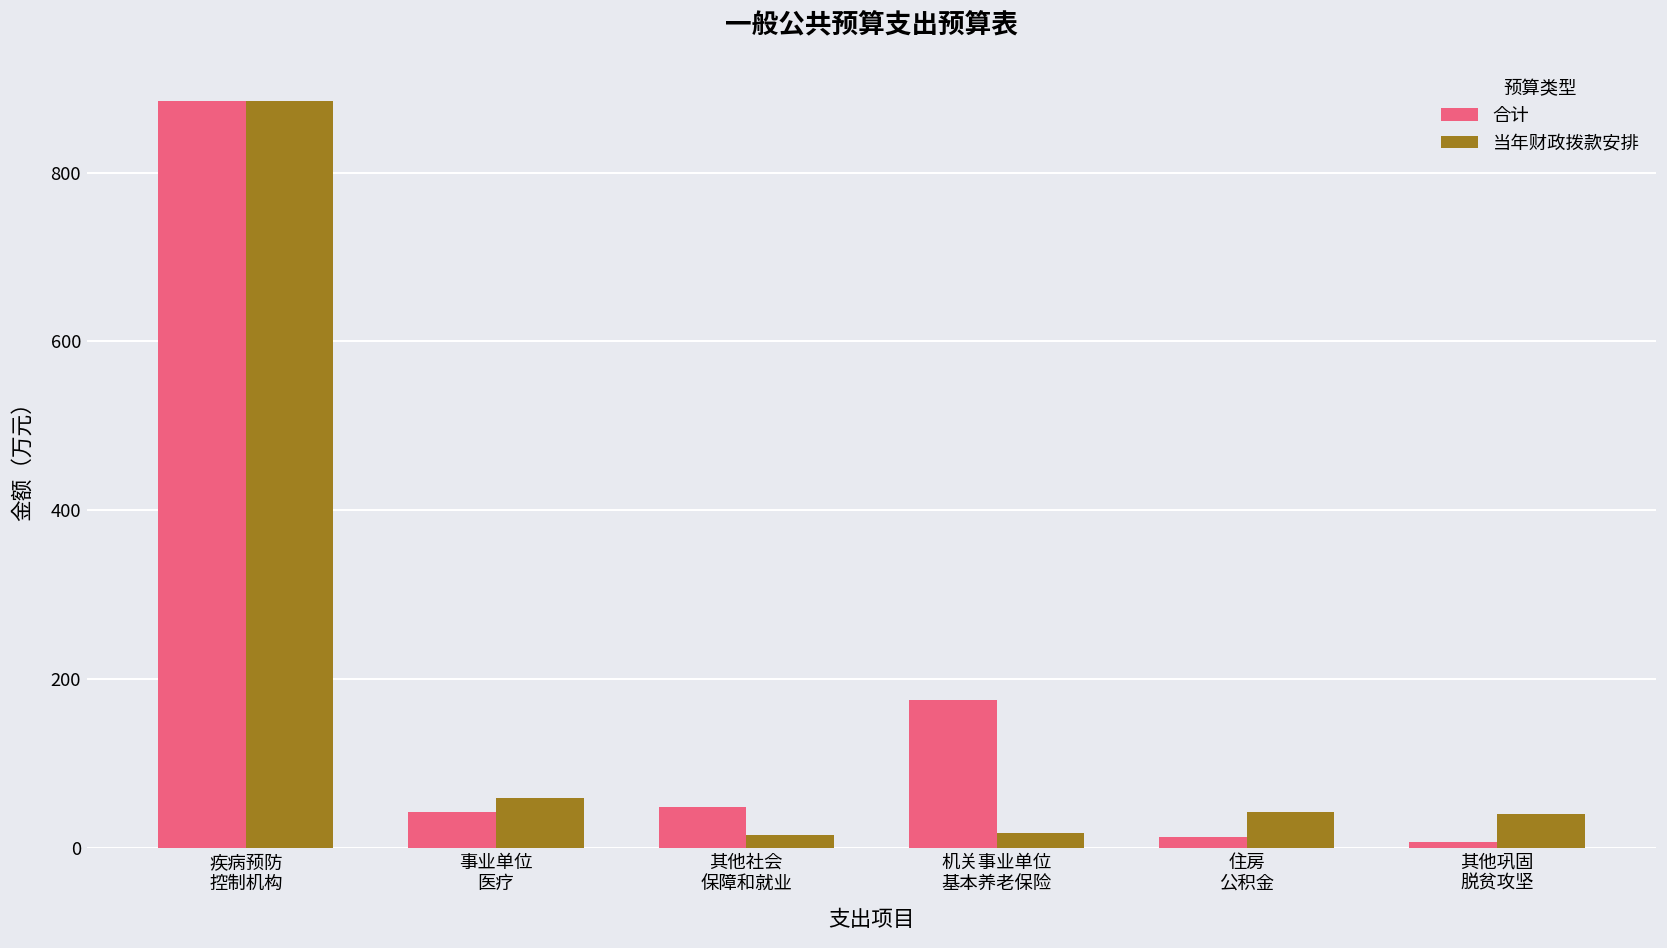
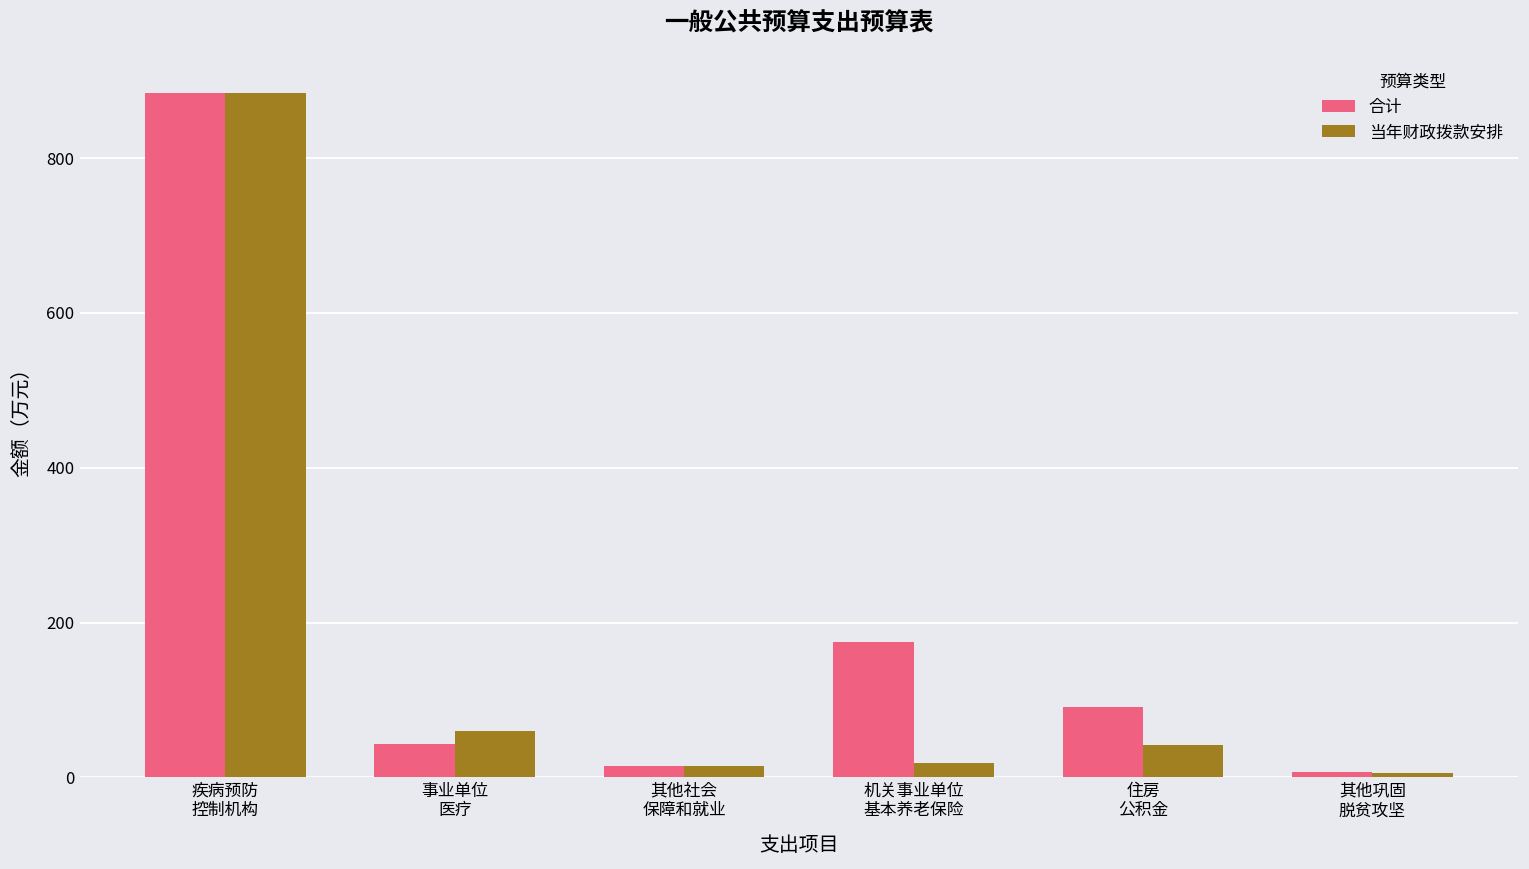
  {
    "合计": {
      "疾病预防 控制机构": 880,
      "事业单位 医疗": 40,
-     "其他社会 保障和就业": 50,
+     "其他社会 保障和就业": 20,
      "机关事业单位 基本养老保险": 180,
-     "住房 公积金": 10,
+     "住房 公积金": 90,
      "其他巩固 脱贫攻坚": 10
    },
    "当年财政拨款安排": {
      "疾病预防 控制机构": 880,
      "事业单位 医疗": 60,
      "其他社会 保障和就业": 20,
      "机关事业单位 基本养老保险": 20,
      "住房 公积金": 40,
-     "其他巩固 脱贫攻坚": 40
+     "其他巩固 脱贫攻坚": 10
    }
  }
